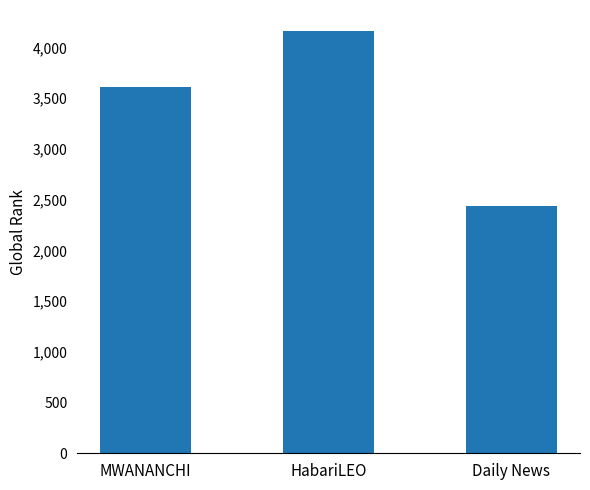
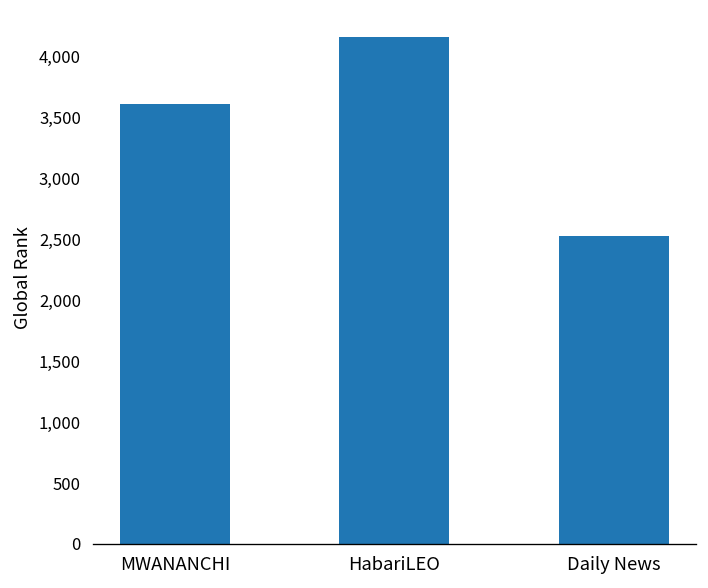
  {
    "MWANANCHI": "3,610",
    "HabariLEO": "4,160",
-   "Daily News": "2,430"
+   "Daily News": "2,530"
  }
